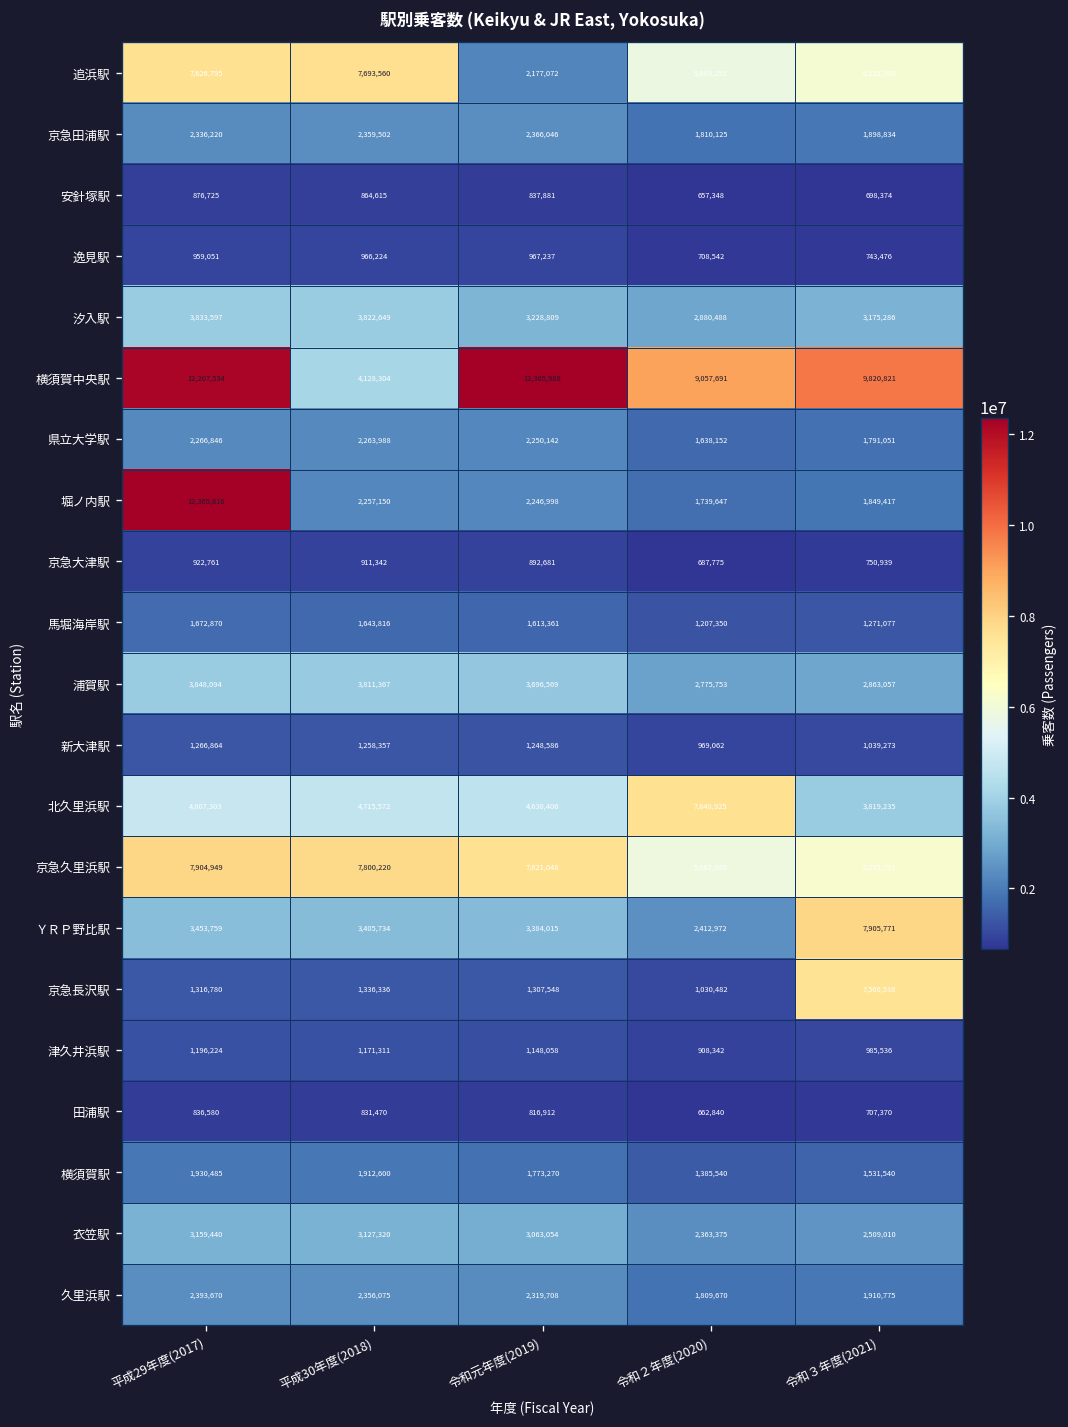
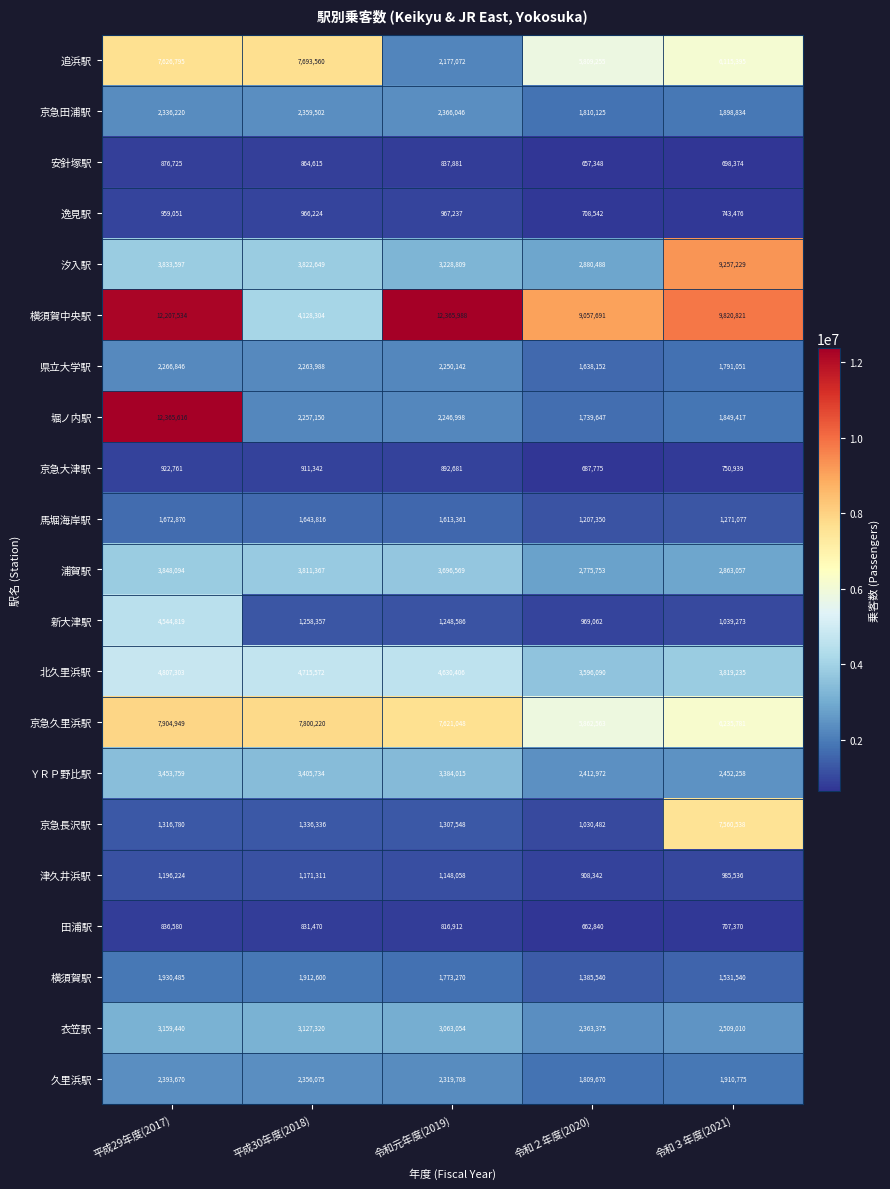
  {
    "追浜駅": {
      "平成29年度(2017)": "7,626,795",
      "平成30年度(2018)": "7,693,560",
      "令和元年度(2019)": "2,177,072"
    },
    "京急田浦駅": {
      "平成29年度(2017)": "2,336,220",
      "平成30年度(2018)": "2,359,502",
      "令和元年度(2019)": "2,366,046",
      "令和２年度(2020)": "1,810,125",
      "令和３年度(2021)": "1,898,834"
    },
    "安針塚駅": {
      "平成29年度(2017)": "876,725",
      "平成30年度(2018)": "864,615",
      "令和元年度(2019)": "837,881",
      "令和２年度(2020)": "657,348",
      "令和３年度(2021)": "698,374"
    },
    "逸見駅": {
      "平成29年度(2017)": "959,051",
      "平成30年度(2018)": "966,224",
      "令和元年度(2019)": "967,237",
      "令和２年度(2020)": "708,542",
      "令和３年度(2021)": "743,476"
    },
    "汐入駅": {
      "平成29年度(2017)": "3,833,597",
      "平成30年度(2018)": "3,822,649",
      "令和元年度(2019)": "3,228,809",
      "令和２年度(2020)": "2,880,488",
-     "令和３年度(2021)": "3,175,286"
+     "令和３年度(2021)": "9,257,229"
    },
    "横須賀中央駅": {
      "平成29年度(2017)": "12,207,534",
      "平成30年度(2018)": "4,128,304",
      "令和元年度(2019)": "12,365,988",
      "令和２年度(2020)": "9,057,691",
      "令和３年度(2021)": "9,820,821"
    },
    "県立大学駅": {
      "平成29年度(2017)": "2,266,846",
      "平成30年度(2018)": "2,263,988",
      "令和元年度(2019)": "2,250,142",
      "令和２年度(2020)": "1,638,152",
      "令和３年度(2021)": "1,791,051"
    },
    "堀ノ内駅": {
      "平成29年度(2017)": "12,365,616",
      "平成30年度(2018)": "2,257,150",
      "令和元年度(2019)": "2,246,998",
      "令和２年度(2020)": "1,739,647",
      "令和３年度(2021)": "1,849,417"
    },
    "京急大津駅": {
      "平成29年度(2017)": "922,761",
      "平成30年度(2018)": "911,342",
      "令和元年度(2019)": "892,681",
      "令和２年度(2020)": "687,775",
      "令和３年度(2021)": "750,939"
    },
    "馬堀海岸駅": {
      "平成29年度(2017)": "1,672,870",
      "平成30年度(2018)": "1,643,816",
      "令和元年度(2019)": "1,613,361",
      "令和２年度(2020)": "1,207,350",
      "令和３年度(2021)": "1,271,077"
    },
    "浦賀駅": {
      "平成29年度(2017)": "3,848,094",
      "平成30年度(2018)": "3,811,367",
      "令和元年度(2019)": "3,696,569",
      "令和２年度(2020)": "2,775,753",
      "令和３年度(2021)": "2,863,057"
    },
    "新大津駅": {
-     "平成29年度(2017)": "1,266,864",
+     "平成29年度(2017)": "4,544,819",
      "平成30年度(2018)": "1,258,357",
      "令和元年度(2019)": "1,248,586",
      "令和２年度(2020)": "969,062",
      "令和３年度(2021)": "1,039,273"
    },
    "北久里浜駅": {
      "平成29年度(2017)": "4,807,303",
      "平成30年度(2018)": "4,715,572",
      "令和元年度(2019)": "4,630,406",
-     "令和２年度(2020)": "7,648,925",
+     "令和２年度(2020)": "3,596,090",
      "令和３年度(2021)": "3,819,235"
    },
    "京急久里浜駅": {
      "平成29年度(2017)": "7,904,949",
      "平成30年度(2018)": "7,800,220",
      "令和元年度(2019)": "7,621,048",
      "令和３年度(2021)": "6,235,781"
    },
    "ＹＲＰ野比駅": {
      "平成29年度(2017)": "3,453,759",
      "平成30年度(2018)": "3,405,734",
      "令和元年度(2019)": "3,384,015",
      "令和２年度(2020)": "2,412,972",
-     "令和３年度(2021)": "7,905,771"
+     "令和３年度(2021)": "2,452,258"
    },
    "京急長沢駅": {
      "平成29年度(2017)": "1,316,780",
      "平成30年度(2018)": "1,336,336",
      "令和元年度(2019)": "1,307,548",
      "令和２年度(2020)": "1,030,482",
      "令和３年度(2021)": "7,560,538"
    },
    "津久井浜駅": {
      "平成29年度(2017)": "1,196,224",
      "平成30年度(2018)": "1,171,311",
      "令和元年度(2019)": "1,148,058",
      "令和２年度(2020)": "908,342",
      "令和３年度(2021)": "985,536"
    },
    "田浦駅": {
      "平成29年度(2017)": "836,580",
      "平成30年度(2018)": "831,470",
      "令和元年度(2019)": "816,912",
      "令和２年度(2020)": "662,840",
      "令和３年度(2021)": "707,370"
    },
    "横須賀駅": {
      "平成29年度(2017)": "1,930,485",
      "平成30年度(2018)": "1,912,600",
      "令和元年度(2019)": "1,773,270",
      "令和２年度(2020)": "1,385,540",
      "令和３年度(2021)": "1,531,540"
    },
    "衣笠駅": {
      "平成29年度(2017)": "3,159,440",
      "平成30年度(2018)": "3,127,320",
      "令和元年度(2019)": "3,063,054",
      "令和２年度(2020)": "2,363,375",
      "令和３年度(2021)": "2,509,010"
    },
    "久里浜駅": {
      "平成29年度(2017)": "2,393,670",
      "平成30年度(2018)": "2,356,075",
      "令和元年度(2019)": "2,319,708",
      "令和２年度(2020)": "1,809,670",
      "令和３年度(2021)": "1,910,775"
    }
  }
